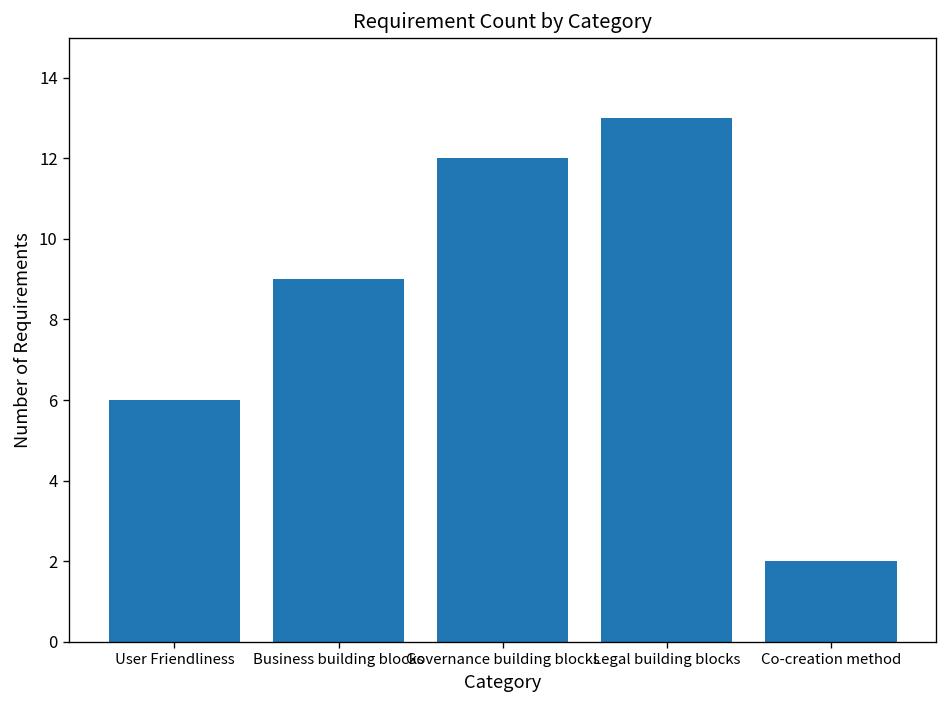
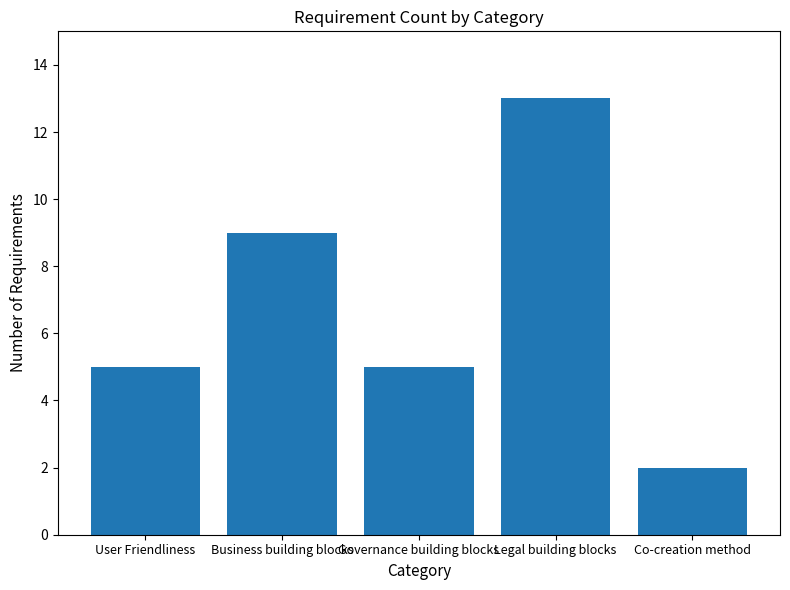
  {
-   "User Friendliness": 6,
+   "User Friendliness": 5,
    "Business building blocks": 9,
-   "Governance building blocks": 12,
+   "Governance building blocks": 5,
    "Legal building blocks": 13,
    "Co-creation method": 2
  }
